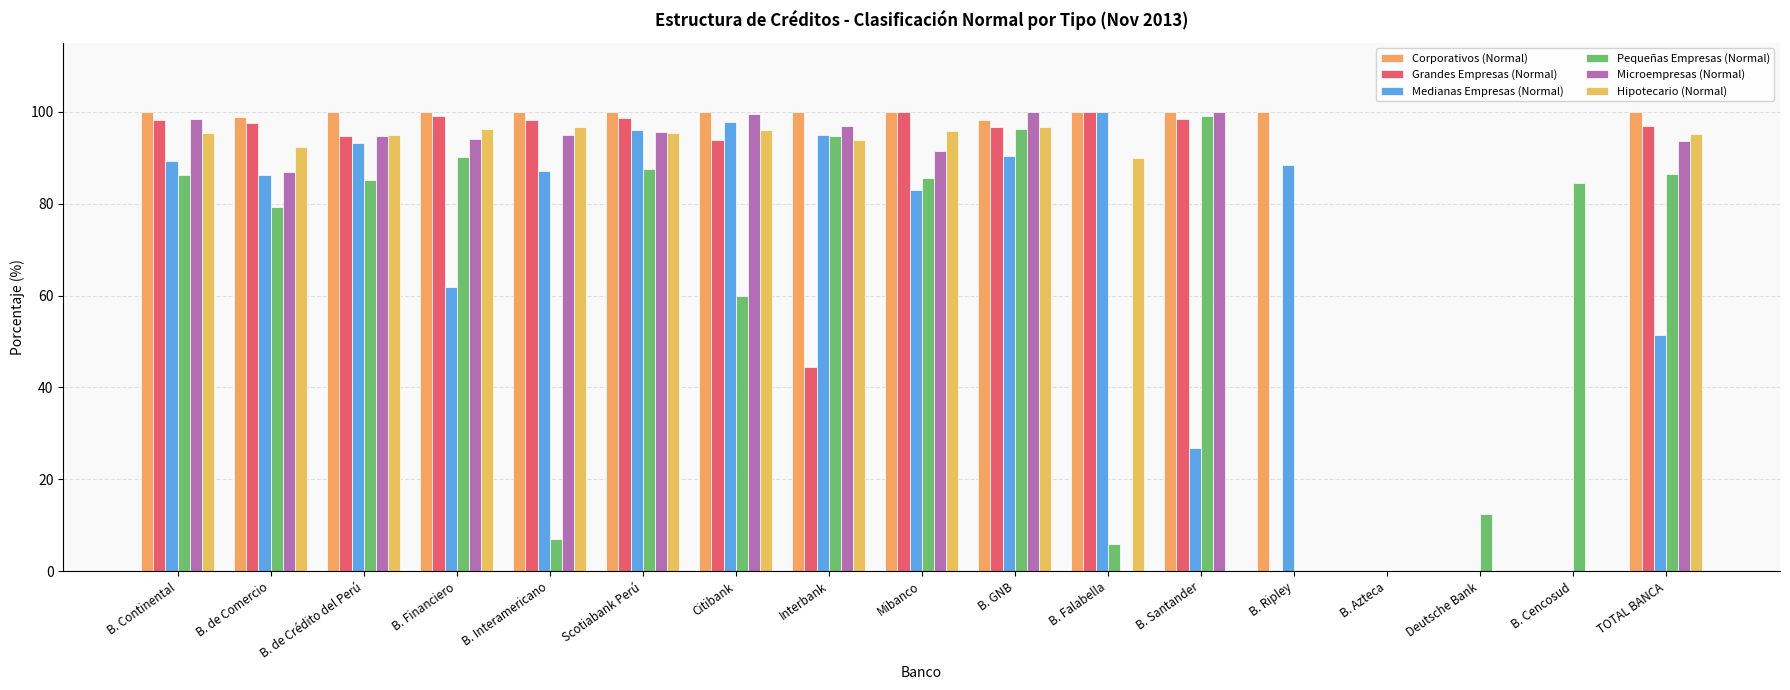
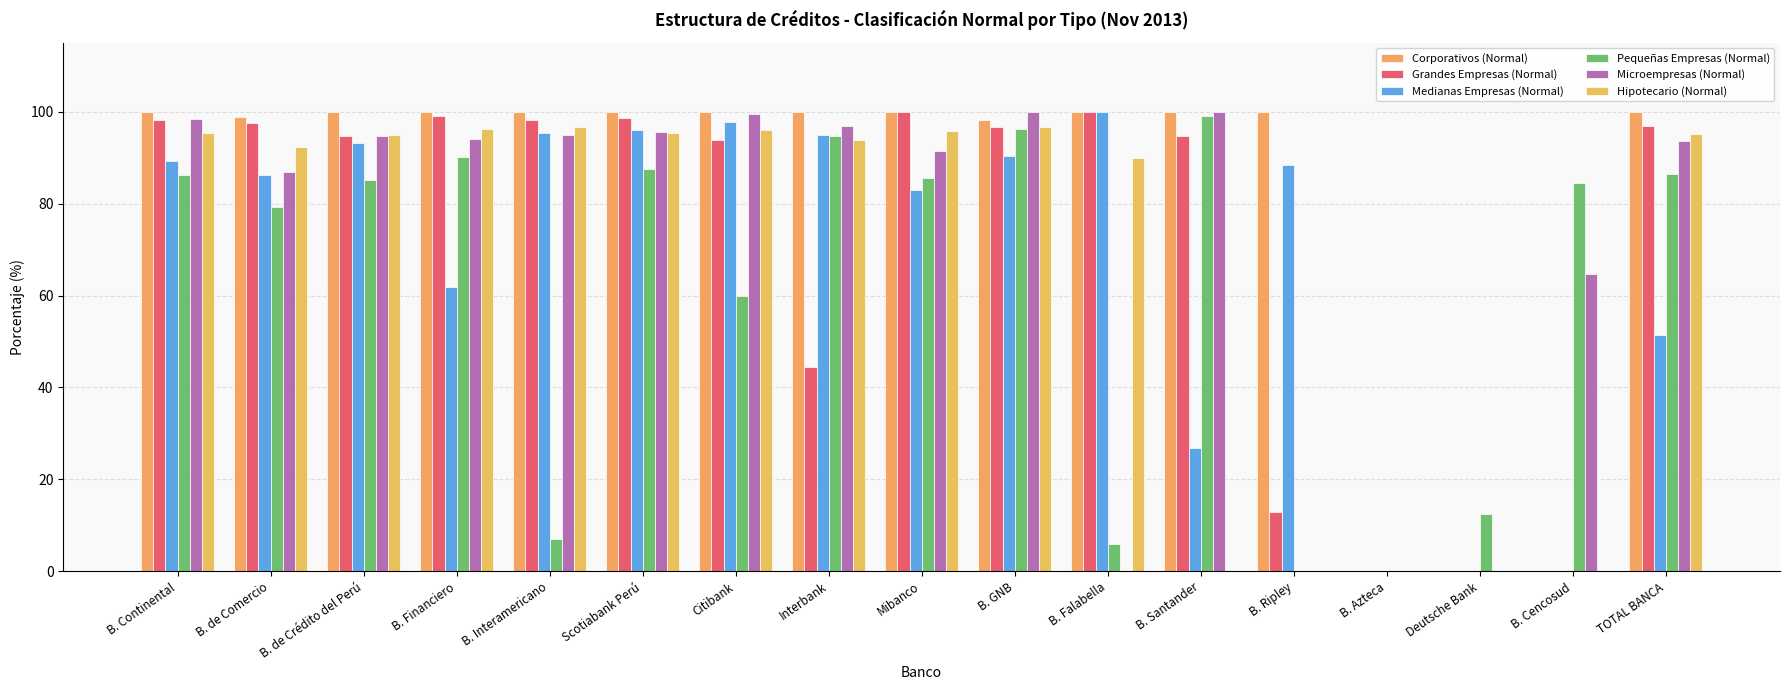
  {
    "Grandes Empresas (Normal)": {
      "B. Continental": 98,
      "B. de Comercio": 98,
      "B. de Crédito del Perú": 95,
      "B. Financiero": 99,
      "B. Interamericano": 98,
      "Scotiabank Perú": 99,
      "Citibank": 94,
      "Interbank": 44,
      "Mibanco": 100,
      "B. GNB": 97,
      "B. Falabella": 100,
-     "B. Santander": 98,
-     "B. Ripley": 0,
+     "B. Santander": 95,
+     "B. Ripley": 13,
      "B. Azteca": 0,
      "Deutsche Bank": 0,
      "B. Cencosud": 0,
      "TOTAL BANCA": 97
    },
    "Medianas Empresas (Normal)": {
      "B. Continental": 89,
      "B. de Comercio": 86,
      "B. de Crédito del Perú": 93,
      "B. Financiero": 62,
-     "B. Interamericano": 87,
+     "B. Interamericano": 95,
      "Scotiabank Perú": 96,
      "Citibank": 98,
      "Interbank": 95,
      "Mibanco": 83,
      "B. GNB": 90,
      "B. Falabella": 100,
      "B. Santander": 27,
      "B. Ripley": 89,
      "B. Azteca": 0,
      "Deutsche Bank": 0,
      "B. Cencosud": 0,
      "TOTAL BANCA": 51
    },
    "Pequeñas Empresas (Normal)": {
      "B. Continental": 86,
      "B. de Comercio": 79,
      "B. de Crédito del Perú": 85,
      "B. Financiero": 90,
      "B. Interamericano": 7,
      "Scotiabank Perú": 88,
      "Citibank": 60,
      "Interbank": 95,
      "Mibanco": 86,
      "B. GNB": 96,
      "B. Falabella": 6,
      "B. Santander": 99,
      "B. Ripley": 0,
      "B. Azteca": 0,
      "Deutsche Bank": 13,
      "B. Cencosud": 85,
      "TOTAL BANCA": 86
    },
    "Microempresas (Normal)": {
      "B. Continental": 98,
      "B. de Comercio": 87,
      "B. de Crédito del Perú": 95,
      "B. Financiero": 94,
      "B. Interamericano": 95,
      "Scotiabank Perú": 96,
      "Citibank": 99,
      "Interbank": 97,
      "Mibanco": 91,
      "B. GNB": 100,
      "B. Falabella": 0,
      "B. Santander": 100,
      "B. Ripley": 0,
      "B. Azteca": 0,
      "Deutsche Bank": 0,
-     "B. Cencosud": 0,
+     "B. Cencosud": 65,
      "TOTAL BANCA": 94
    }
  }
